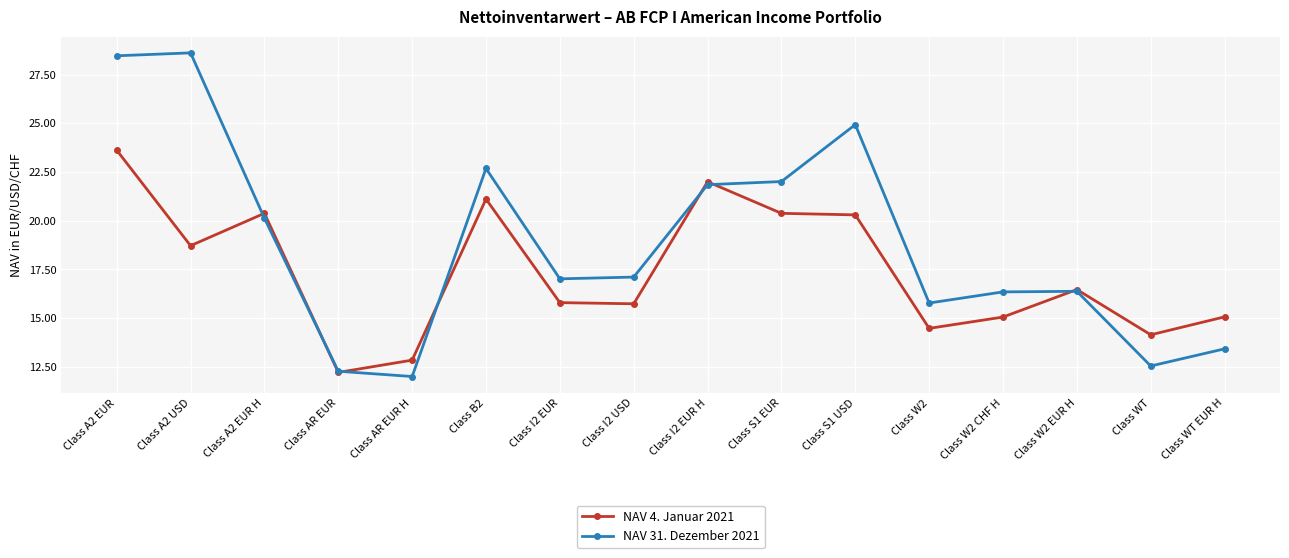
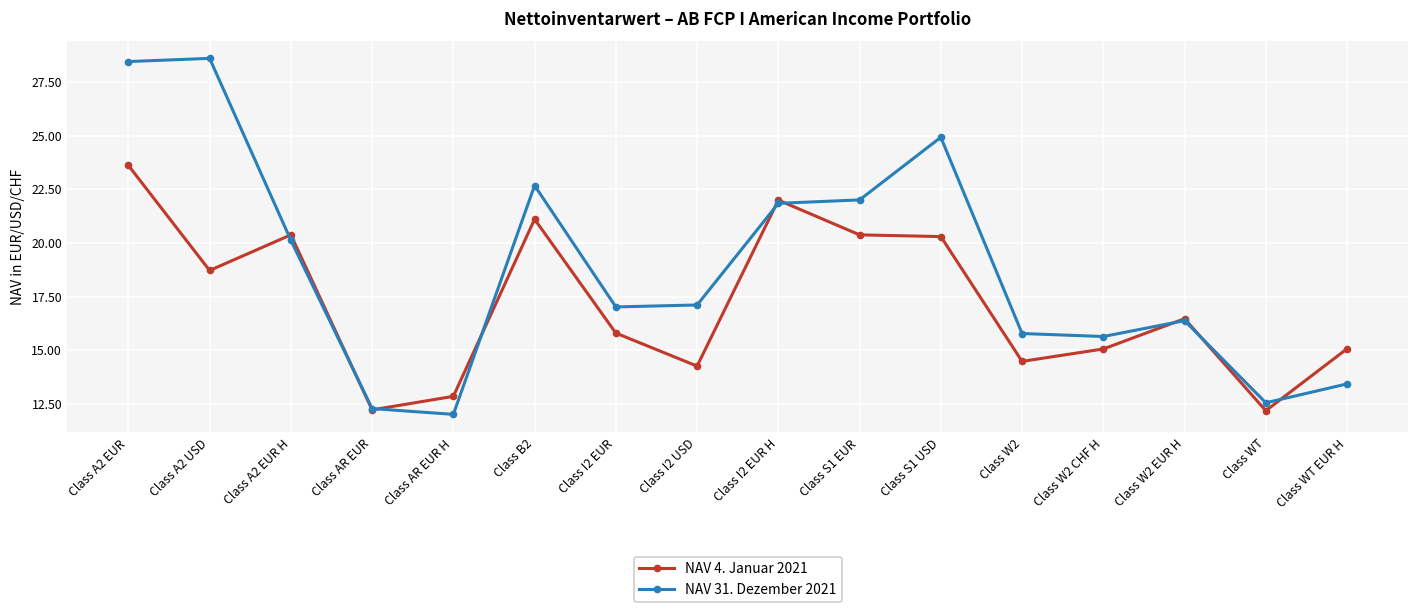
  {
    "NAV 4. Januar 2021": {
      "Class A2 EUR": 23.6,
      "Class A2 USD": 18.7,
      "Class A2 EUR H": 20.4,
      "Class AR EUR H": 12.9,
      "Class B2": 21.1,
      "Class I2 EUR": 15.8,
-     "Class I2 USD": 15.7,
+     "Class I2 USD": 14.3,
      "Class I2 EUR H": 22.0,
      "Class S1 EUR": 20.4,
      "Class S1 USD": 20.3,
      "Class W2": 14.5,
      "Class W2 CHF H": 15.1,
-     "Class WT": 14.2,
+     "Class WT": 12.2,
      "Class WT EUR H": 15.1
    },
    "NAV 31. Dezember 2021": {
      "Class A2 EUR": 28.5,
      "Class A2 USD": 28.6,
      "Class A2 EUR H": 20.1,
      "Class AR EUR H": 12.0,
      "Class B2": 22.7,
      "Class I2 EUR": 17.0,
      "Class I2 USD": 17.1,
      "Class I2 EUR H": 21.9,
      "Class S1 EUR": 22.0,
      "Class S1 USD": 24.9,
      "Class W2": 15.8,
-     "Class W2 CHF H": 16.4,
+     "Class W2 CHF H": 15.6,
      "Class WT": 12.6,
      "Class WT EUR H": 13.4
    }
  }
